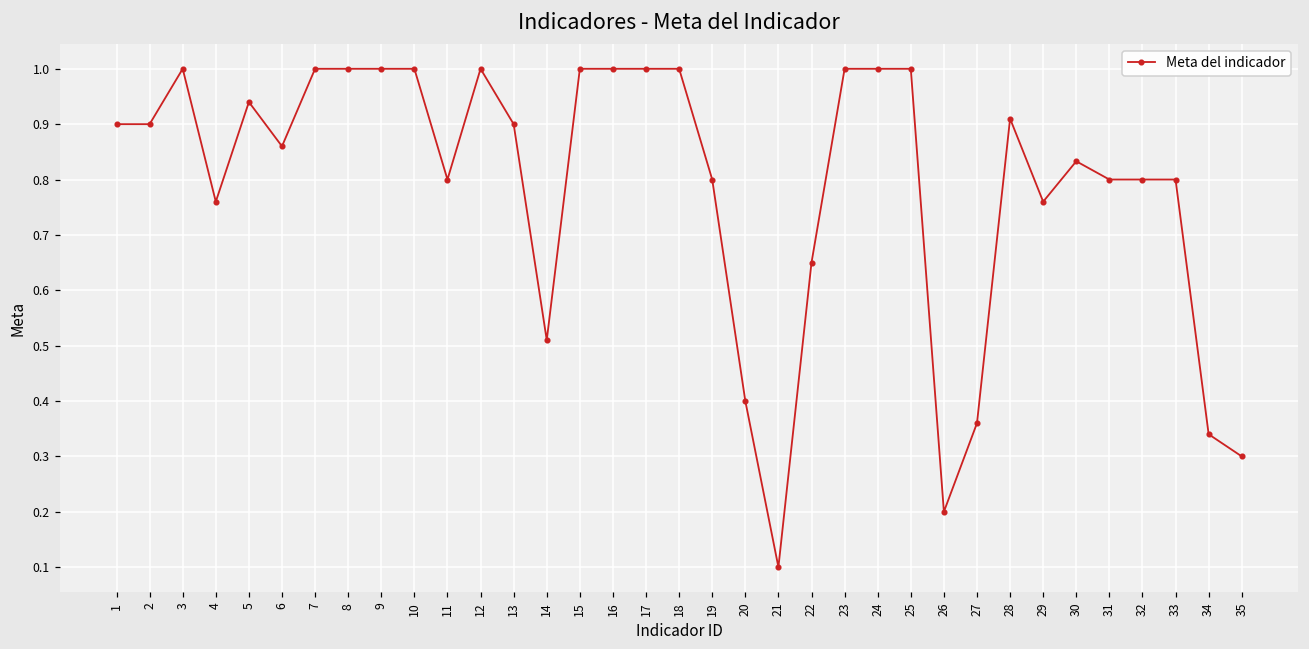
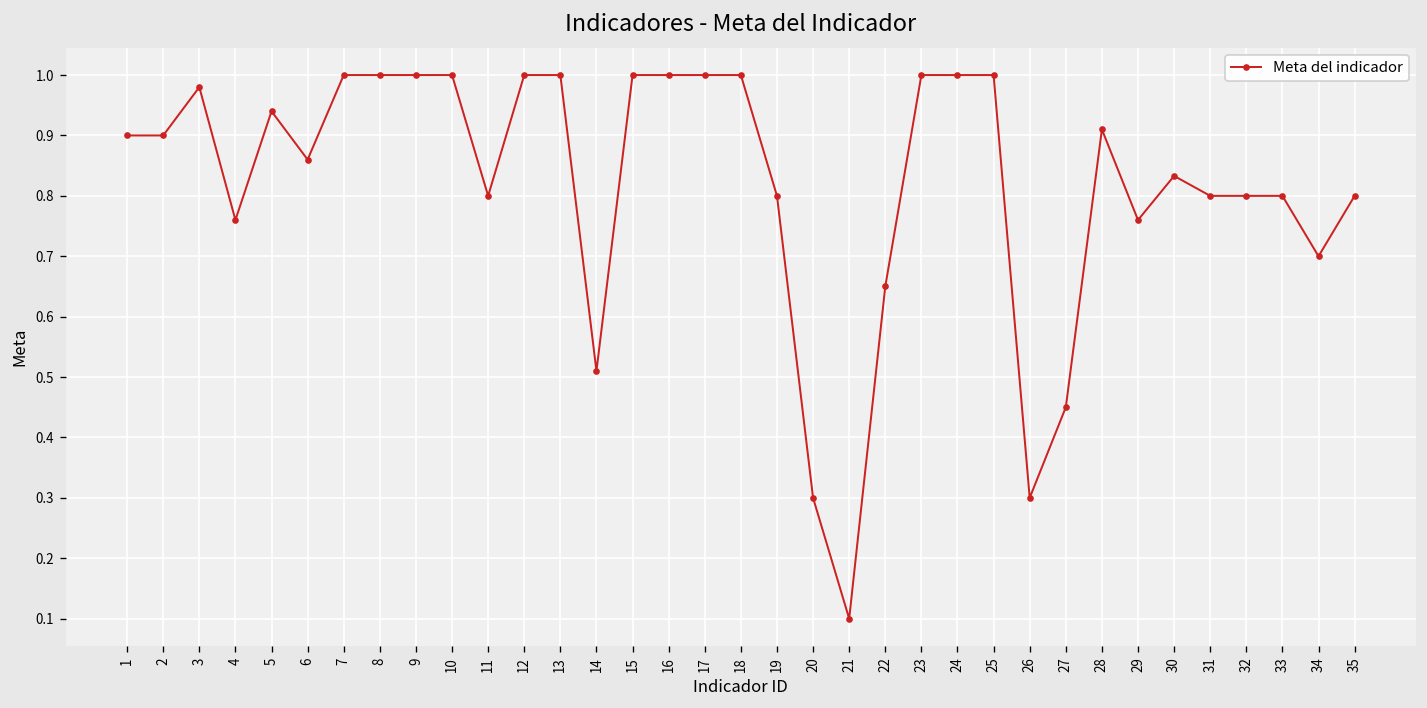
  {
    "1": 0.90,
    "2": 0.90,
-   "3": 1.00,
+   "3": 0.98,
    "4": 0.76,
    "5": 0.94,
    "6": 0.86,
    "7": 1.00,
    "8": 1.00,
    "9": 1.00,
    "10": 1.00,
    "11": 0.80,
    "12": 1.00,
-   "13": 0.9,
+   "13": 1.0,
    "14": 0.51,
    "15": 1.00,
    "16": 1.00,
    "17": 1.00,
    "18": 1.00,
    "19": 0.80,
-   "20": 0.4,
+   "20": 0.3,
    "21": 0.10,
    "22": 0.65,
    "23": 1.00,
    "24": 1.00,
    "25": 1.00,
-   "26": 0.2,
-   "27": 0.36,
+   "26": 0.3,
+   "27": 0.45,
    "28": 0.91,
    "29": 0.76,
    "30": 0.83,
    "31": 0.80,
    "32": 0.80,
    "33": 0.80,
-   "34": 0.34,
-   "35": 0.3
+   "34": 0.70,
+   "35": 0.8
  }
